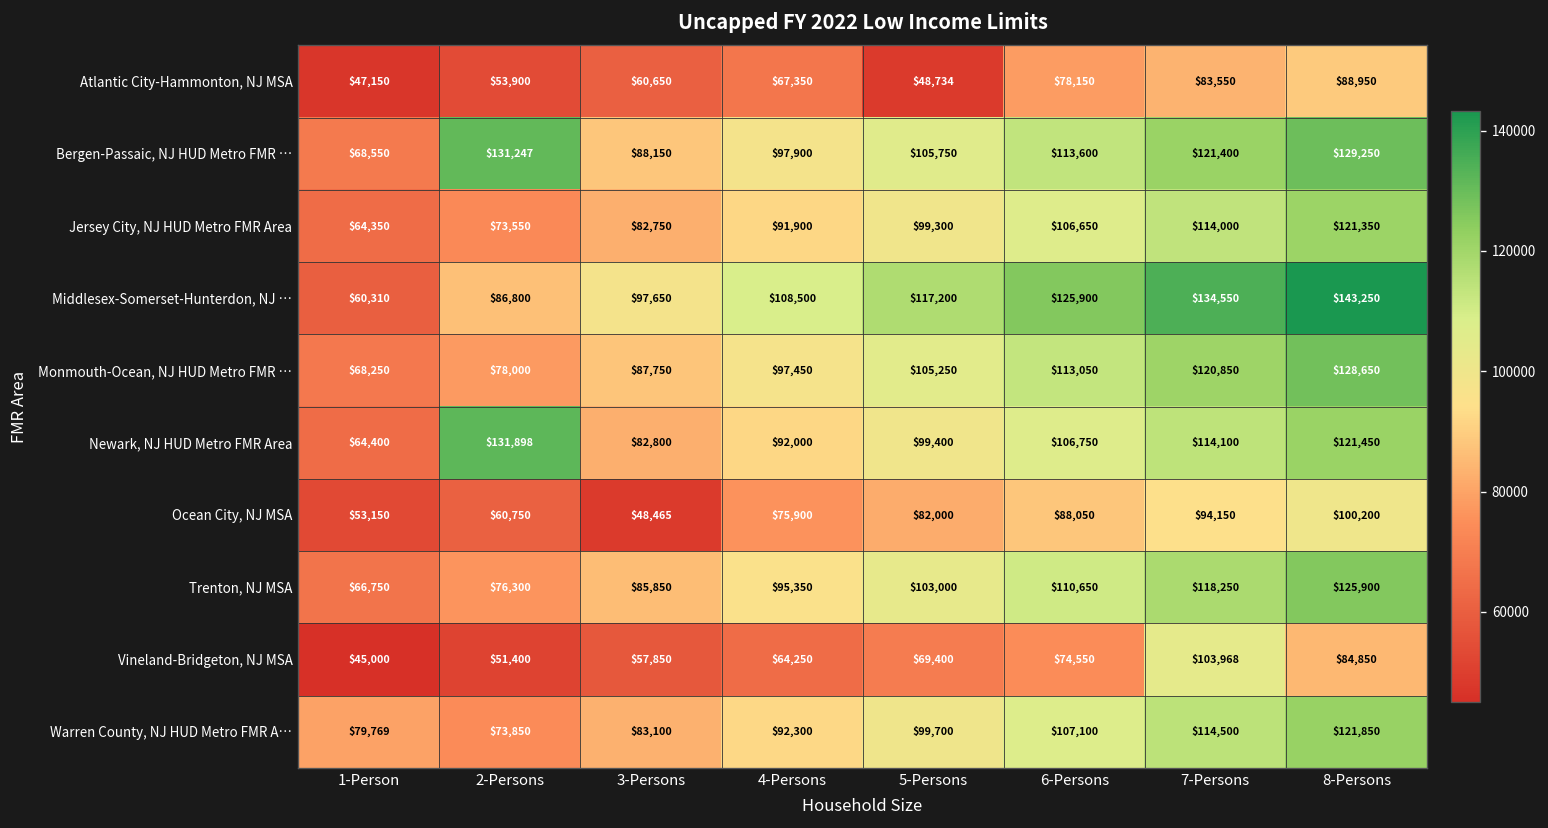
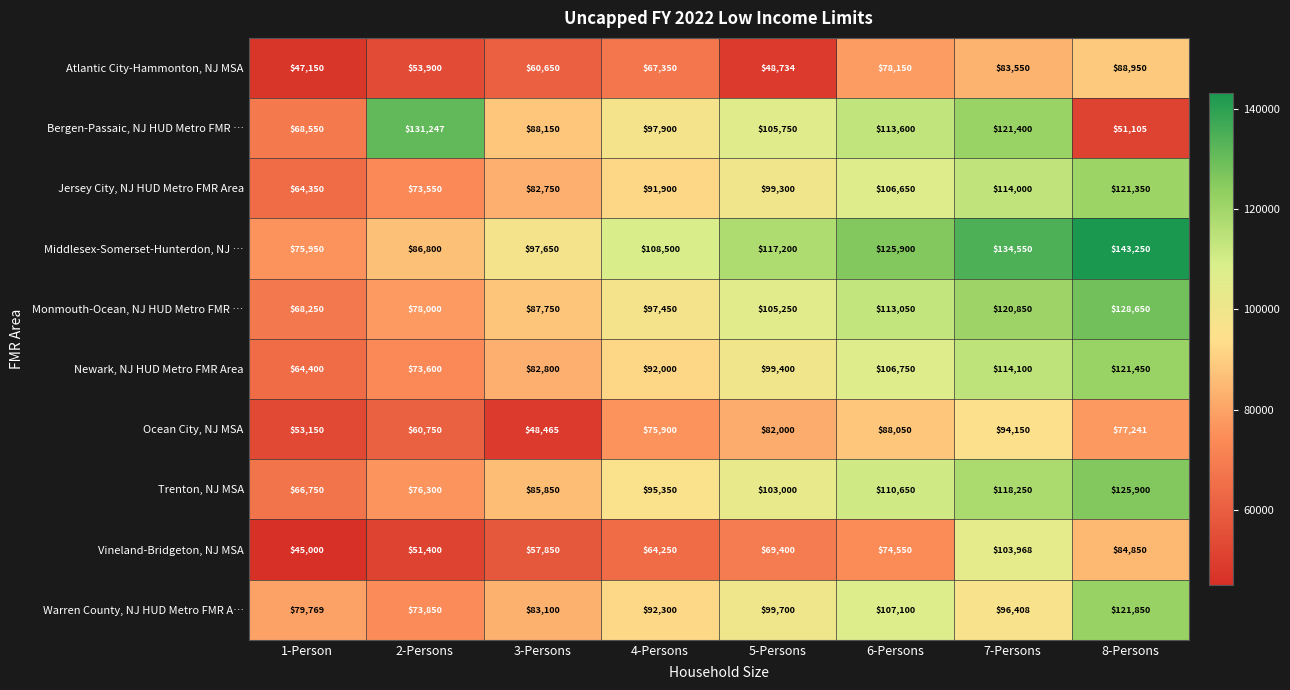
  {
    "Atlantic City-Hammonton, NJ MSA": {
      "1-Person": "$47,150",
      "2-Persons": "$53,900",
      "3-Persons": "$60,650",
      "4-Persons": "$67,350",
      "5-Persons": "$48,734",
      "6-Persons": "$78,150",
      "7-Persons": "$83,550",
      "8-Persons": "$88,950"
    },
    "Bergen-Passaic, NJ HUD Metro FMR …": {
      "1-Person": "$68,550",
      "2-Persons": "$131,247",
      "3-Persons": "$88,150",
      "4-Persons": "$97,900",
      "5-Persons": "$105,750",
      "6-Persons": "$113,600",
      "7-Persons": "$121,400",
-     "8-Persons": "$129,250"
+     "8-Persons": "$51,105"
    },
    "Jersey City, NJ HUD Metro FMR Area": {
      "1-Person": "$64,350",
      "2-Persons": "$73,550",
      "3-Persons": "$82,750",
      "4-Persons": "$91,900",
      "5-Persons": "$99,300",
      "6-Persons": "$106,650",
      "7-Persons": "$114,000",
      "8-Persons": "$121,350"
    },
    "Middlesex-Somerset-Hunterdon, NJ …": {
-     "1-Person": "$60,310",
+     "1-Person": "$75,950",
      "2-Persons": "$86,800",
      "3-Persons": "$97,650",
      "4-Persons": "$108,500",
      "5-Persons": "$117,200",
      "6-Persons": "$125,900",
      "7-Persons": "$134,550",
      "8-Persons": "$143,250"
    },
    "Monmouth-Ocean, NJ HUD Metro FMR …": {
      "1-Person": "$68,250",
      "2-Persons": "$78,000",
      "3-Persons": "$87,750",
      "4-Persons": "$97,450",
      "5-Persons": "$105,250",
      "6-Persons": "$113,050",
      "7-Persons": "$120,850",
      "8-Persons": "$128,650"
    },
    "Newark, NJ HUD Metro FMR Area": {
      "1-Person": "$64,400",
-     "2-Persons": "$131,898",
+     "2-Persons": "$73,600",
      "3-Persons": "$82,800",
      "4-Persons": "$92,000",
      "5-Persons": "$99,400",
      "6-Persons": "$106,750",
      "7-Persons": "$114,100",
      "8-Persons": "$121,450"
    },
    "Ocean City, NJ MSA": {
      "1-Person": "$53,150",
      "2-Persons": "$60,750",
      "3-Persons": "$48,465",
      "4-Persons": "$75,900",
      "5-Persons": "$82,000",
      "6-Persons": "$88,050",
      "7-Persons": "$94,150",
-     "8-Persons": "$100,200"
+     "8-Persons": "$77,241"
    },
    "Trenton, NJ MSA": {
      "1-Person": "$66,750",
      "2-Persons": "$76,300",
      "3-Persons": "$85,850",
      "4-Persons": "$95,350",
      "5-Persons": "$103,000",
      "6-Persons": "$110,650",
      "7-Persons": "$118,250",
      "8-Persons": "$125,900"
    },
    "Vineland-Bridgeton, NJ MSA": {
      "1-Person": "$45,000",
      "2-Persons": "$51,400",
      "3-Persons": "$57,850",
      "4-Persons": "$64,250",
      "5-Persons": "$69,400",
      "6-Persons": "$74,550",
      "7-Persons": "$103,968",
      "8-Persons": "$84,850"
    },
    "Warren County, NJ HUD Metro FMR A…": {
      "1-Person": "$79,769",
      "2-Persons": "$73,850",
      "3-Persons": "$83,100",
      "4-Persons": "$92,300",
      "5-Persons": "$99,700",
      "6-Persons": "$107,100",
-     "7-Persons": "$114,500",
+     "7-Persons": "$96,408",
      "8-Persons": "$121,850"
    }
  }
